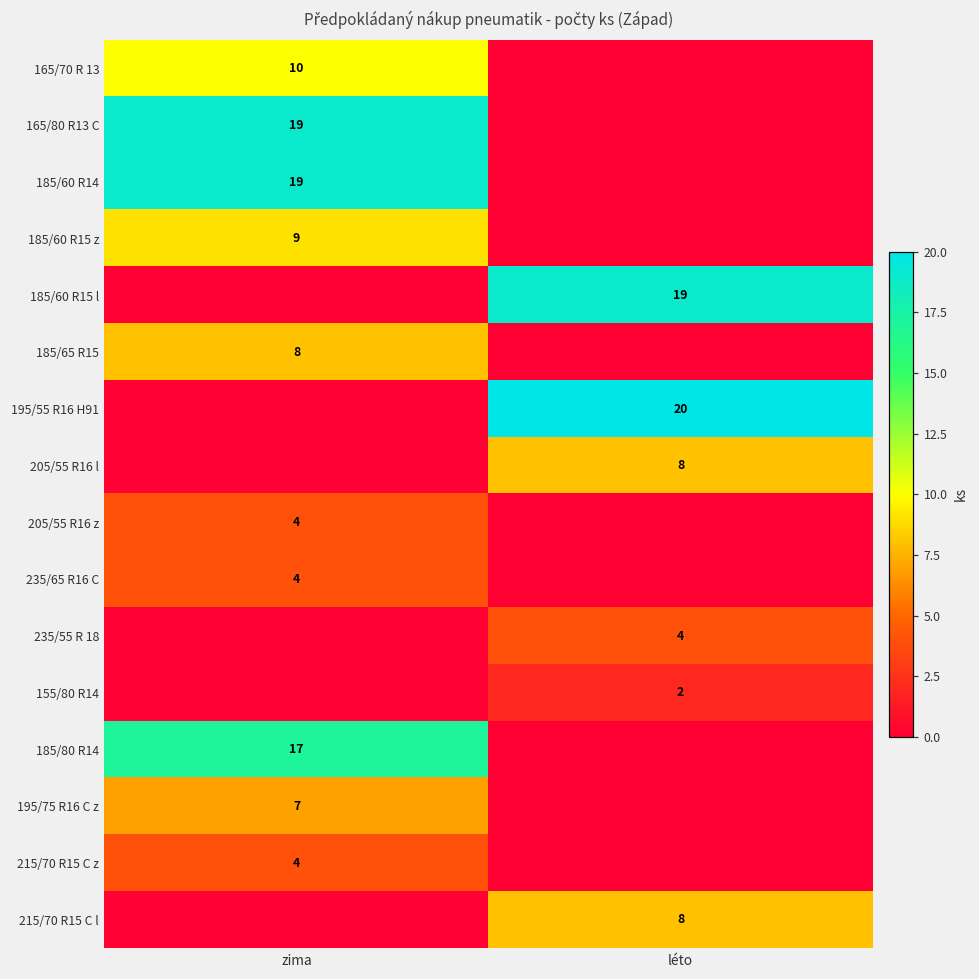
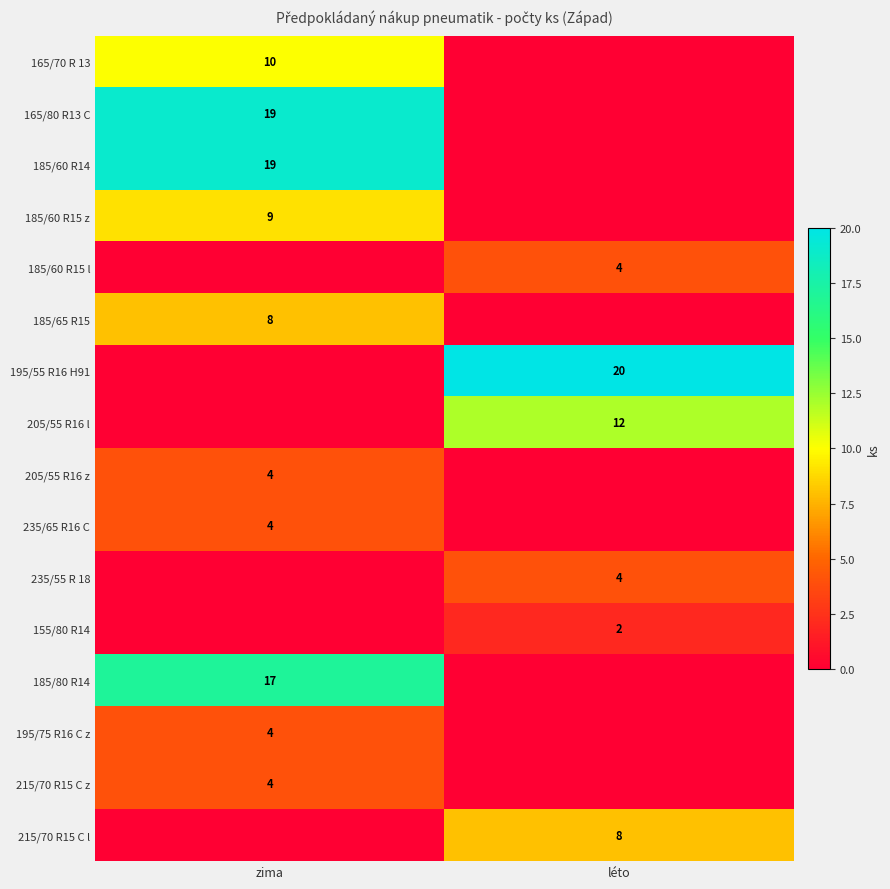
  {
    "165/70 R 13": {
      "zima": 10
    },
    "165/80 R13 C": {
      "zima": 19
    },
    "185/60 R14": {
      "zima": 19
    },
    "185/60 R15 z": {
      "zima": 9
    },
    "185/60 R15 l": {
-     "léto": 19
+     "léto": 4
    },
    "185/65 R15": {
      "zima": 8
    },
    "195/55 R16 H91": {
      "léto": 20
    },
    "205/55 R16 l": {
-     "léto": 8
+     "léto": 12
    },
    "205/55 R16 z": {
      "zima": 4
    },
    "235/65 R16 C": {
      "zima": 4
    },
    "235/55 R 18": {
      "léto": 4
    },
    "155/80 R14": {
      "léto": 2
    },
    "185/80 R14": {
      "zima": 17
    },
    "195/75 R16 C z": {
-     "zima": 7
+     "zima": 4
    },
    "215/70 R15 C z": {
      "zima": 4
    },
    "215/70 R15 C l": {
      "léto": 8
    }
  }
